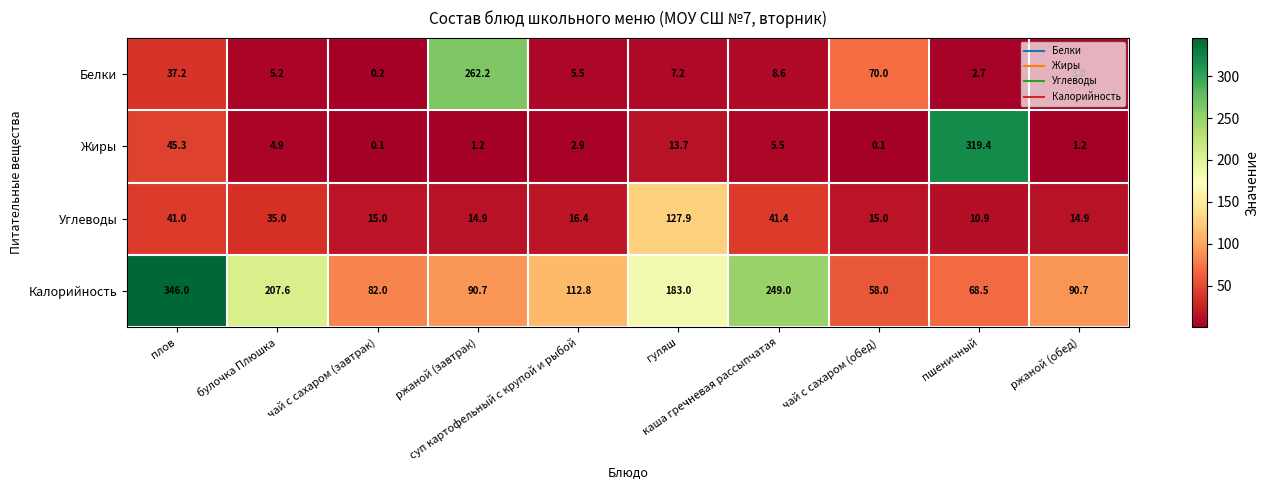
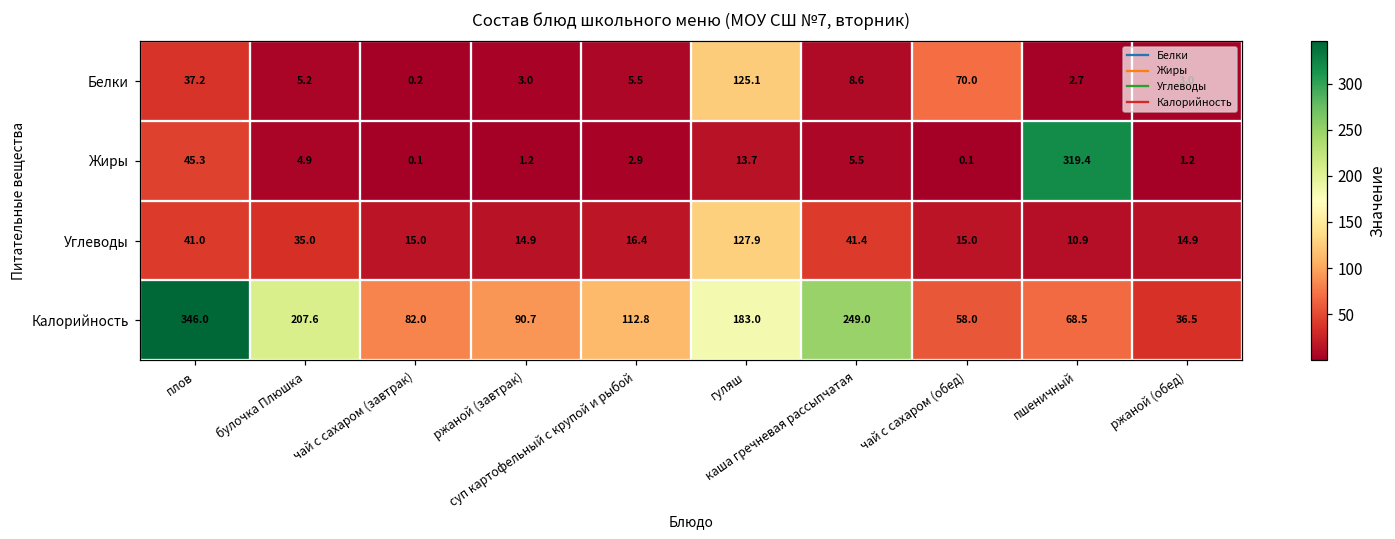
  {
    "Белки": {
      "плов": 37.2,
      "булочка Плюшка": 5.2,
      "чай с сахаром (завтрак)": 0.2,
-     "ржаной (завтрак)": 262.2,
+     "ржаной (завтрак)": 3.0,
      "суп картофельный с крупой и рыбой": 5.5,
-     "гуляш": 7.2,
+     "гуляш": 125.1,
      "каша гречневая рассыпчатая": 8.6,
      "чай с сахаром (обед)": 70.0,
      "пшеничный": 2.7
    },
    "Жиры": {
      "плов": 45.3,
      "булочка Плюшка": 4.9,
      "чай с сахаром (завтрак)": 0.1,
      "ржаной (завтрак)": 1.2,
      "суп картофельный с крупой и рыбой": 2.9,
      "гуляш": 13.7,
      "каша гречневая рассыпчатая": 5.5,
      "чай с сахаром (обед)": 0.1,
      "пшеничный": 319.4,
      "ржаной (обед)": 1.2
    },
    "Углеводы": {
      "плов": 41.0,
      "булочка Плюшка": 35.0,
      "чай с сахаром (завтрак)": 15.0,
      "ржаной (завтрак)": 14.9,
      "суп картофельный с крупой и рыбой": 16.4,
      "гуляш": 127.9,
      "каша гречневая рассыпчатая": 41.4,
      "чай с сахаром (обед)": 15.0,
      "пшеничный": 10.9,
      "ржаной (обед)": 14.9
    },
    "Калорийность": {
      "плов": 346.0,
      "булочка Плюшка": 207.6,
      "чай с сахаром (завтрак)": 82.0,
      "ржаной (завтрак)": 90.7,
      "суп картофельный с крупой и рыбой": 112.8,
      "гуляш": 183.0,
      "каша гречневая рассыпчатая": 249.0,
      "чай с сахаром (обед)": 58.0,
      "пшеничный": 68.5,
-     "ржаной (обед)": 90.7
+     "ржаной (обед)": 36.5
    }
  }
